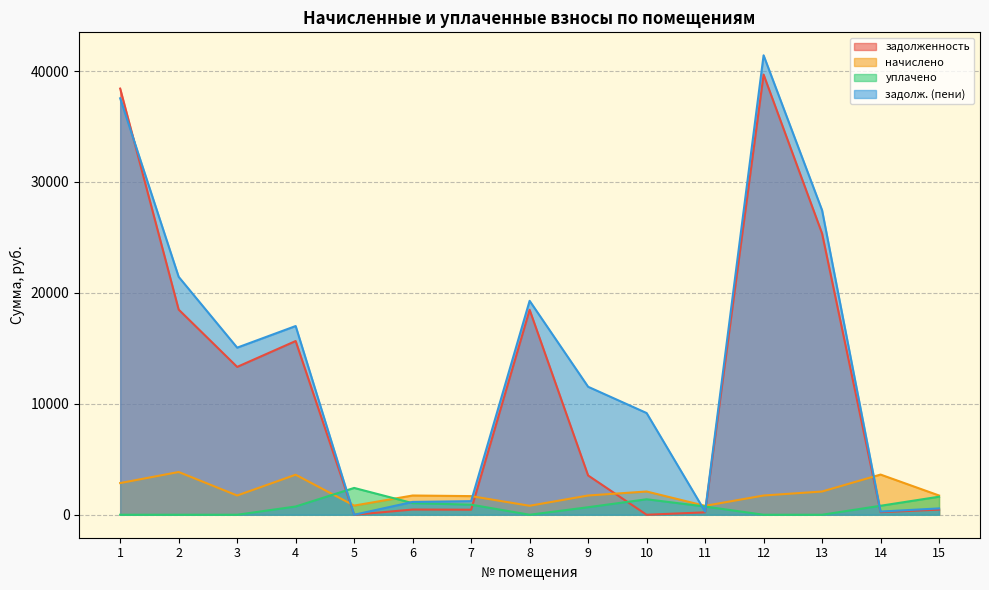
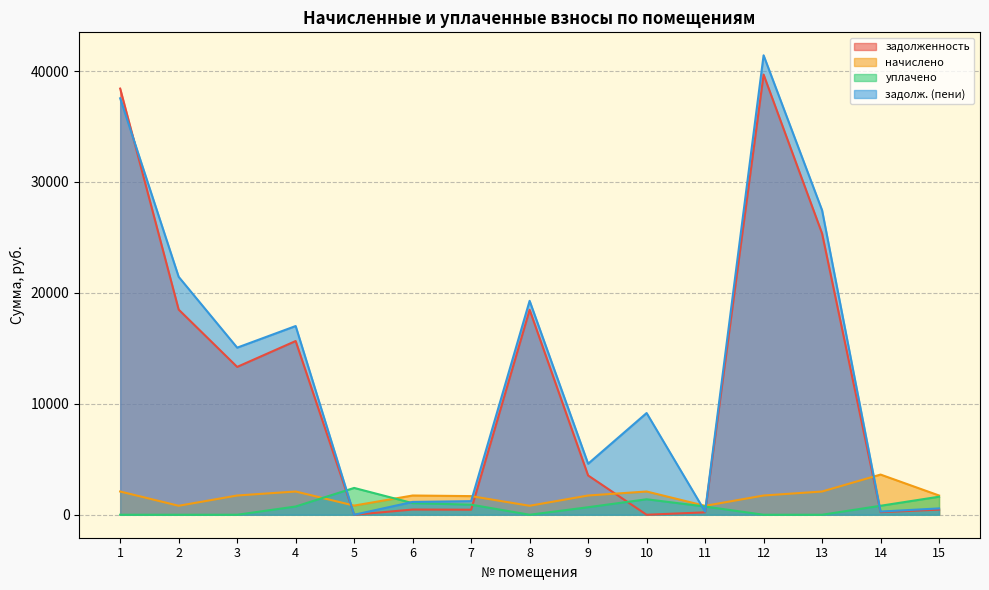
  {
    "задолженность": {
      "1": 38400,
      "2": 18500,
      "3": 13300,
      "4": 15700,
      "6": 500,
      "7": 500,
      "8": 18500,
      "9": 3500,
      "10": 0,
      "12": 39700,
      "13": 25400
    },
    "начислено": {
-     "1": 2900,
-     "2": 3900,
+     "1": 2100,
+     "2": 800,
      "3": 1700,
-     "4": 3600,
+     "4": 2100,
      "5": 800,
      "6": 1700,
      "7": 1700,
      "8": 800,
      "9": 1700,
      "10": 2100,
      "12": 1700,
      "13": 2100,
      "14": 3600
    },
    "уплачено": {
      "1": 0,
      "2": 0,
      "3": 0,
      "4": 700,
      "5": 2400,
      "7": 900,
      "8": 0,
      "9": 700,
      "10": 1400,
      "12": 0,
      "13": 0,
      "14": 800
    },
    "задолж. (пени)": {
      "1": 37500,
      "2": 21400,
      "3": 15100,
      "4": 17000,
      "7": 1200,
      "8": 19300,
-     "9": 11500,
+     "9": 4600,
      "10": 9200,
      "12": 41400,
      "13": 27400
    }
  }
